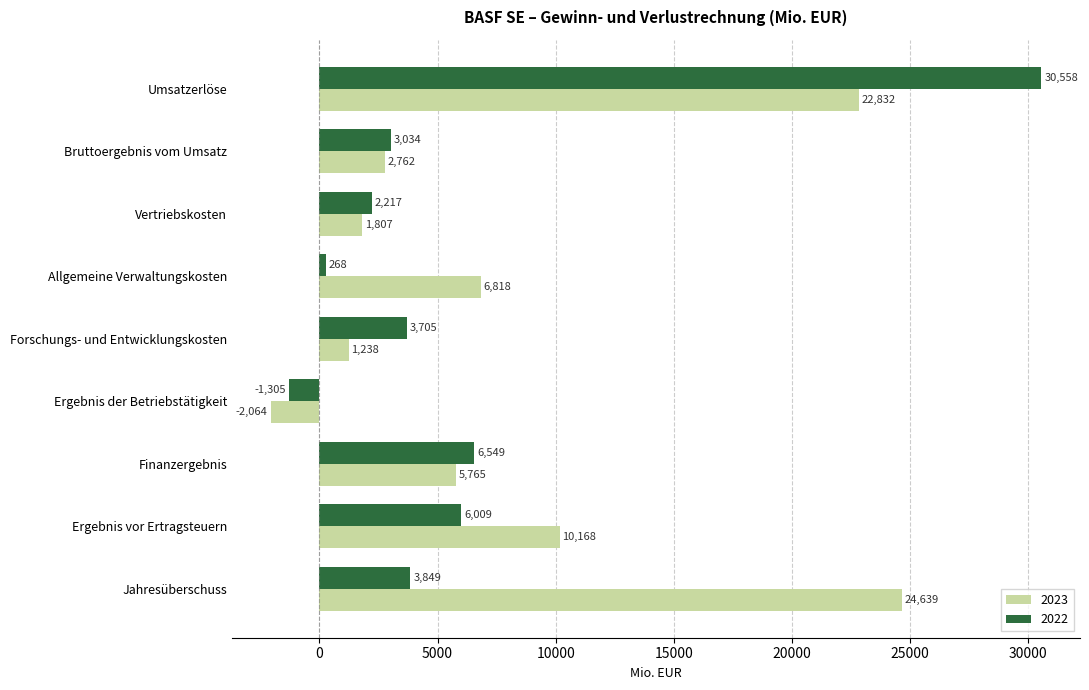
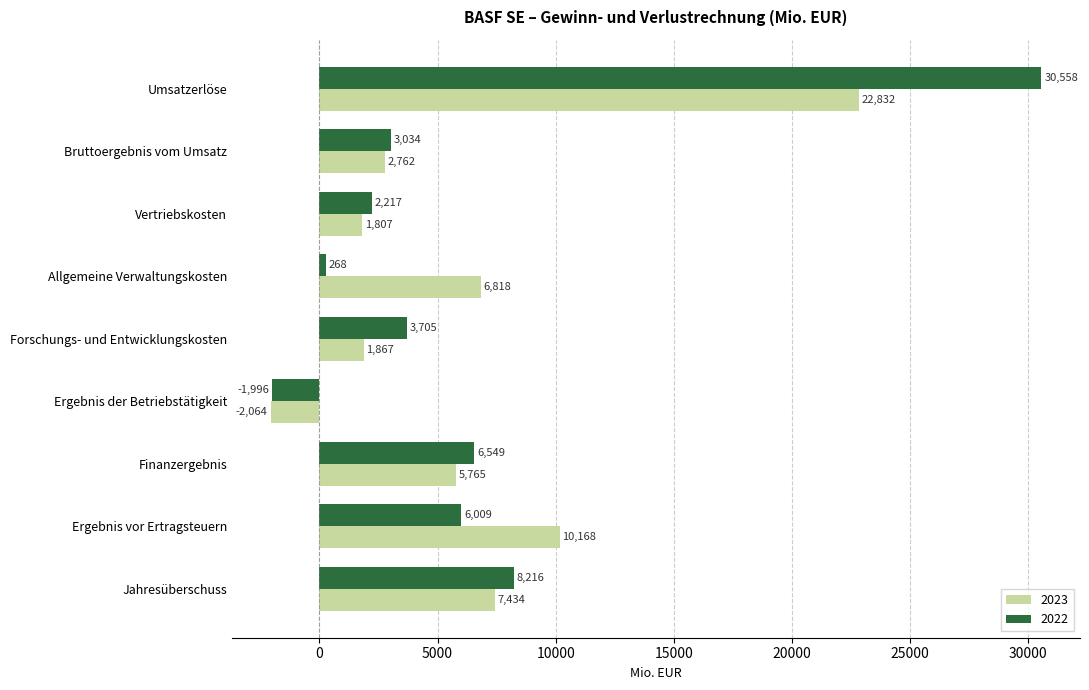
  {
    "2023": {
      "Umsatzerlöse": "22,832",
      "Bruttoergebnis vom Umsatz": "2,762",
      "Vertriebskosten": "1,807",
      "Allgemeine Verwaltungskosten": "6,818",
-     "Forschungs- und Entwicklungskosten": "1,238",
+     "Forschungs- und Entwicklungskosten": "1,867",
      "Ergebnis der Betriebstätigkeit": "-2,064",
      "Finanzergebnis": "5,765",
      "Ergebnis vor Ertragsteuern": "10,168",
-     "Jahresüberschuss": "24,639"
+     "Jahresüberschuss": "7,434"
    },
    "2022": {
      "Umsatzerlöse": "30,558",
      "Bruttoergebnis vom Umsatz": "3,034",
      "Vertriebskosten": "2,217",
      "Allgemeine Verwaltungskosten": "268",
      "Forschungs- und Entwicklungskosten": "3,705",
-     "Ergebnis der Betriebstätigkeit": "-1,305",
+     "Ergebnis der Betriebstätigkeit": "-1,996",
      "Finanzergebnis": "6,549",
      "Ergebnis vor Ertragsteuern": "6,009",
-     "Jahresüberschuss": "3,849"
+     "Jahresüberschuss": "8,216"
    }
  }
